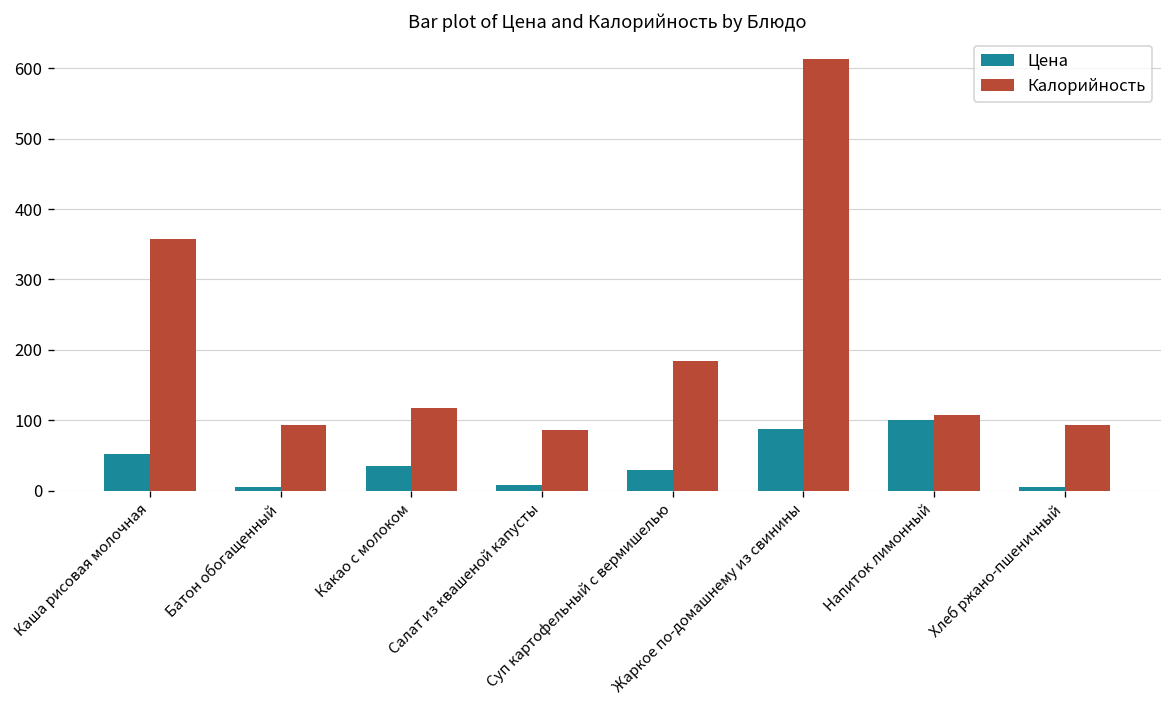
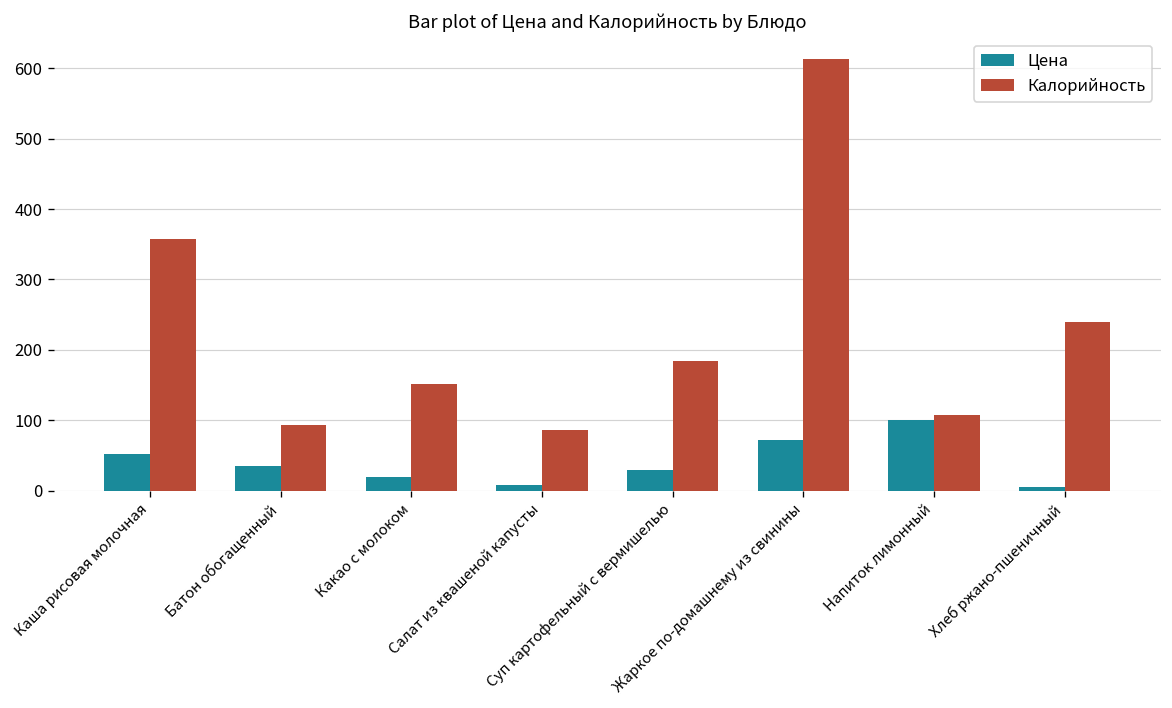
  {
    "Цена": {
      "Каша рисовая молочная": 50,
-     "Батон обогащенный": 10,
-     "Какао с молоком": 40,
+     "Батон обогащенный": 40,
+     "Какао с молоком": 20,
      "Салат из квашеной капусты": 10,
      "Суп картофельный с вермишелью": 30,
-     "Жаркое по-домашнему из свинины": 90,
+     "Жаркое по-домашнему из свинины": 70,
      "Напиток лимонный": 100,
      "Хлеб ржано-пшеничный": 10
    },
    "Калорийность": {
      "Каша рисовая молочная": 360,
      "Батон обогащенный": 90,
-     "Какао с молоком": 120,
+     "Какао с молоком": 150,
      "Салат из квашеной капусты": 90,
      "Суп картофельный с вермишелью": 180,
      "Жаркое по-домашнему из свинины": 610,
      "Напиток лимонный": 110,
-     "Хлеб ржано-пшеничный": 90
+     "Хлеб ржано-пшеничный": 240
    }
  }
